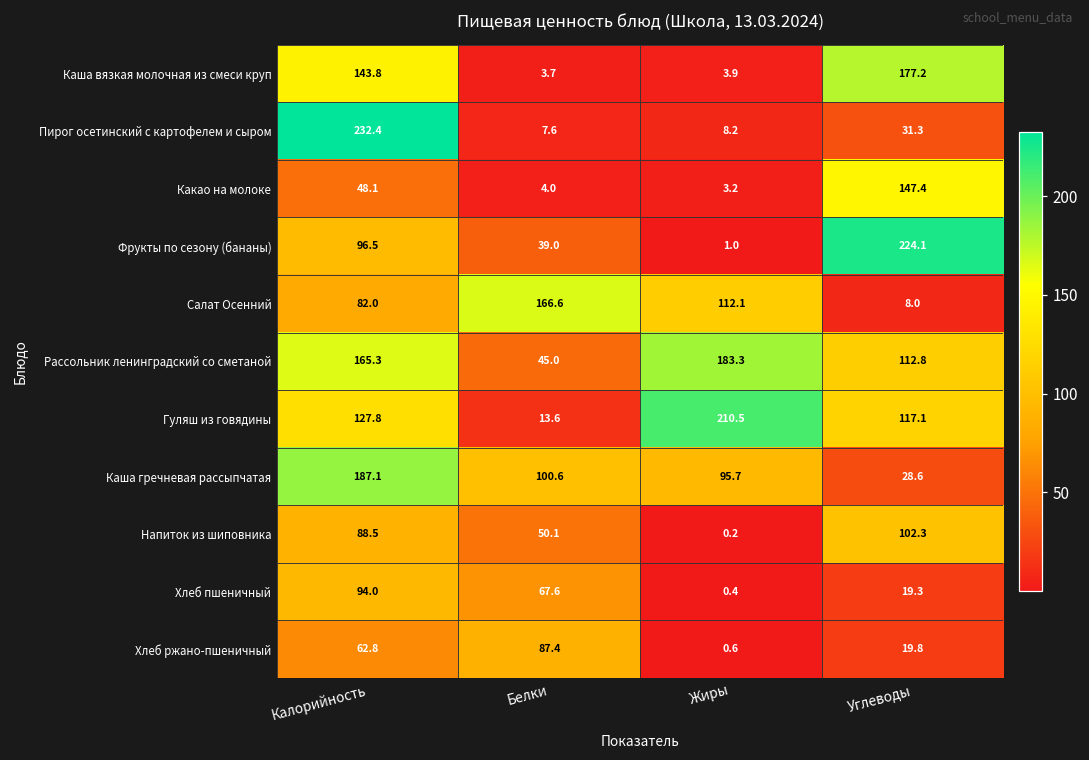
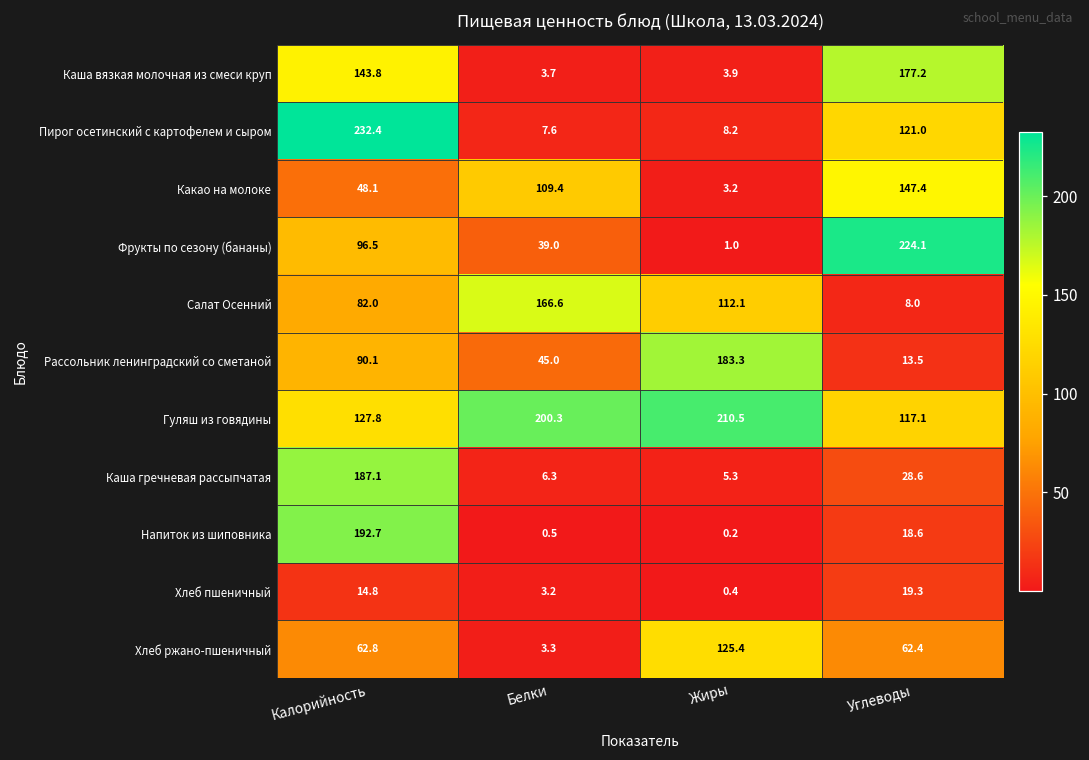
  {
    "Каша вязкая молочная из смеси круп": {
      "Калорийность": 143.8,
      "Белки": 3.7,
      "Жиры": 3.9,
      "Углеводы": 177.2
    },
    "Пирог осетинский с картофелем и сыром": {
      "Калорийность": 232.4,
      "Белки": 7.6,
      "Жиры": 8.2,
-     "Углеводы": 31.3
+     "Углеводы": 121.0
    },
    "Какао на молоке": {
      "Калорийность": 48.1,
-     "Белки": 4.0,
+     "Белки": 109.4,
      "Жиры": 3.2,
      "Углеводы": 147.4
    },
    "Фрукты по сезону (бананы)": {
      "Калорийность": 96.5,
      "Белки": 39.0,
      "Жиры": 1.0,
      "Углеводы": 224.1
    },
    "Салат Осенний": {
      "Калорийность": 82.0,
      "Белки": 166.6,
      "Жиры": 112.1,
      "Углеводы": 8.0
    },
    "Рассольник ленинградский со сметаной": {
-     "Калорийность": 165.3,
+     "Калорийность": 90.1,
      "Белки": 45.0,
      "Жиры": 183.3,
-     "Углеводы": 112.8
+     "Углеводы": 13.5
    },
    "Гуляш из говядины": {
      "Калорийность": 127.8,
-     "Белки": 13.6,
+     "Белки": 200.3,
      "Жиры": 210.5,
      "Углеводы": 117.1
    },
    "Каша гречневая рассыпчатая": {
      "Калорийность": 187.1,
-     "Белки": 100.6,
-     "Жиры": 95.7,
+     "Белки": 6.3,
+     "Жиры": 5.3,
      "Углеводы": 28.6
    },
    "Напиток из шиповника": {
-     "Калорийность": 88.5,
-     "Белки": 50.1,
+     "Калорийность": 192.7,
+     "Белки": 0.5,
      "Жиры": 0.2,
-     "Углеводы": 102.3
+     "Углеводы": 18.6
    },
    "Хлеб пшеничный": {
-     "Калорийность": 94.0,
-     "Белки": 67.6,
+     "Калорийность": 14.8,
+     "Белки": 3.2,
      "Жиры": 0.4,
      "Углеводы": 19.3
    },
    "Хлеб ржано-пшеничный": {
      "Калорийность": 62.8,
-     "Белки": 87.4,
-     "Жиры": 0.6,
-     "Углеводы": 19.8
+     "Белки": 3.3,
+     "Жиры": 125.4,
+     "Углеводы": 62.4
    }
  }
